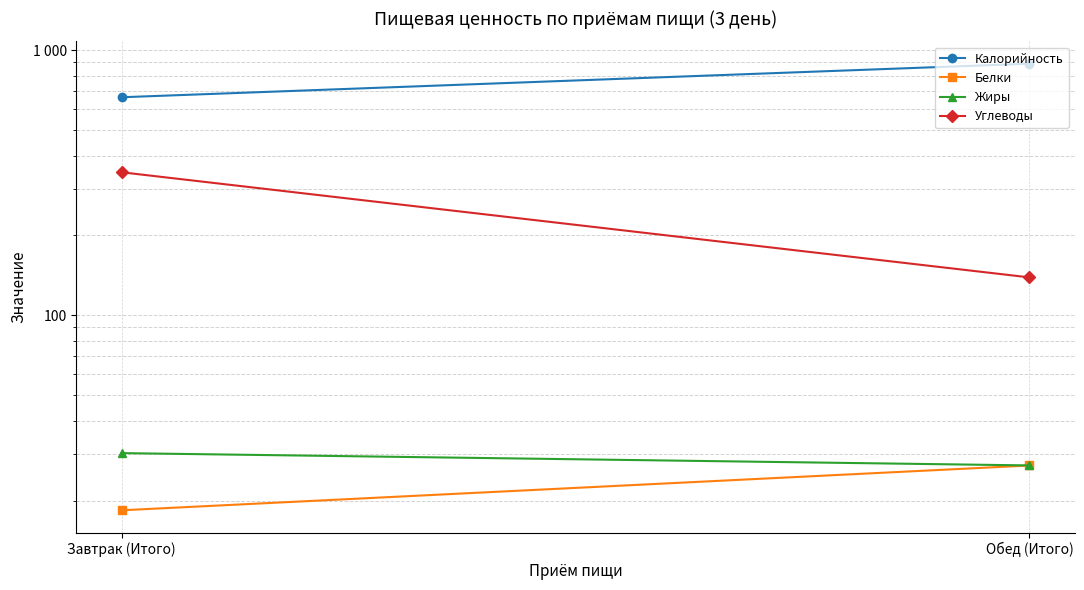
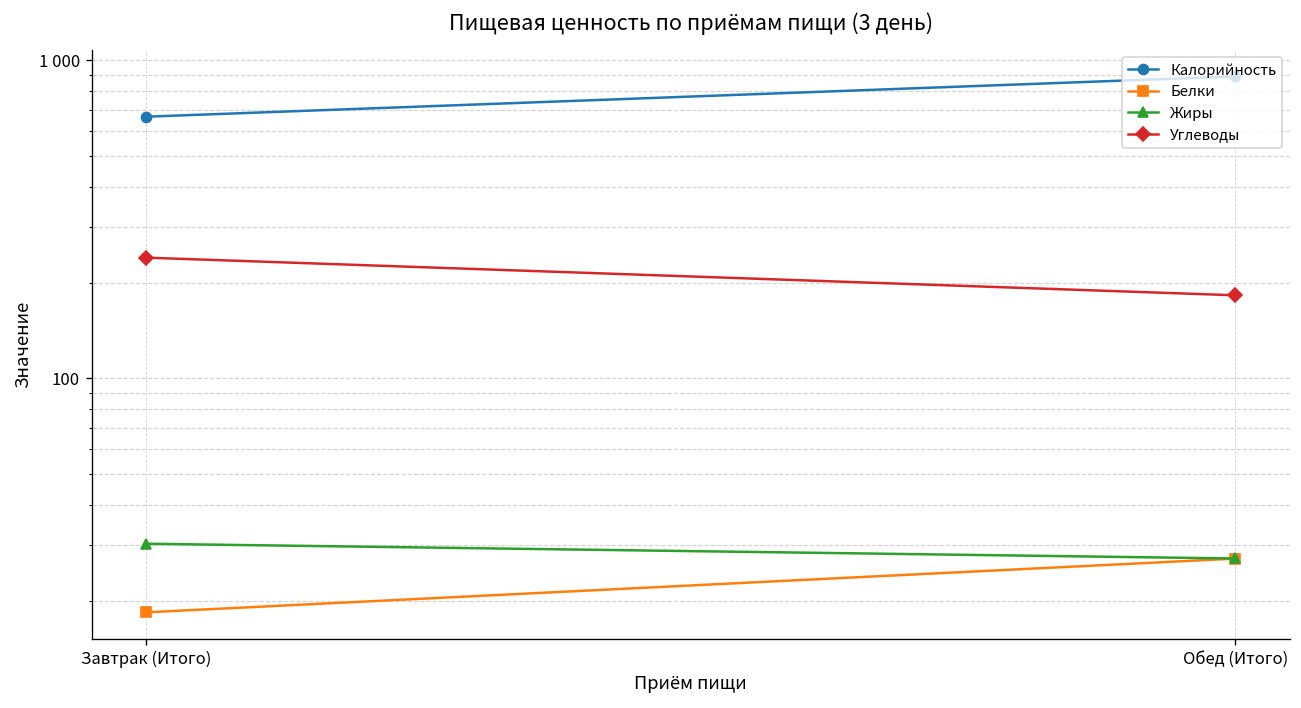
  {
    "Калорийность": {
      "Завтрак (Итого)": 660
    },
    "Белки": {
      "Завтрак (Итого)": 18
    },
    "Жиры": {
      "Завтрак (Итого)": 30
    },
    "Углеводы": {
-     "Завтрак (Итого)": 350,
-     "Обед (Итого)": 140
+     "Завтрак (Итого)": 240,
+     "Обед (Итого)": 180
    }
  }
